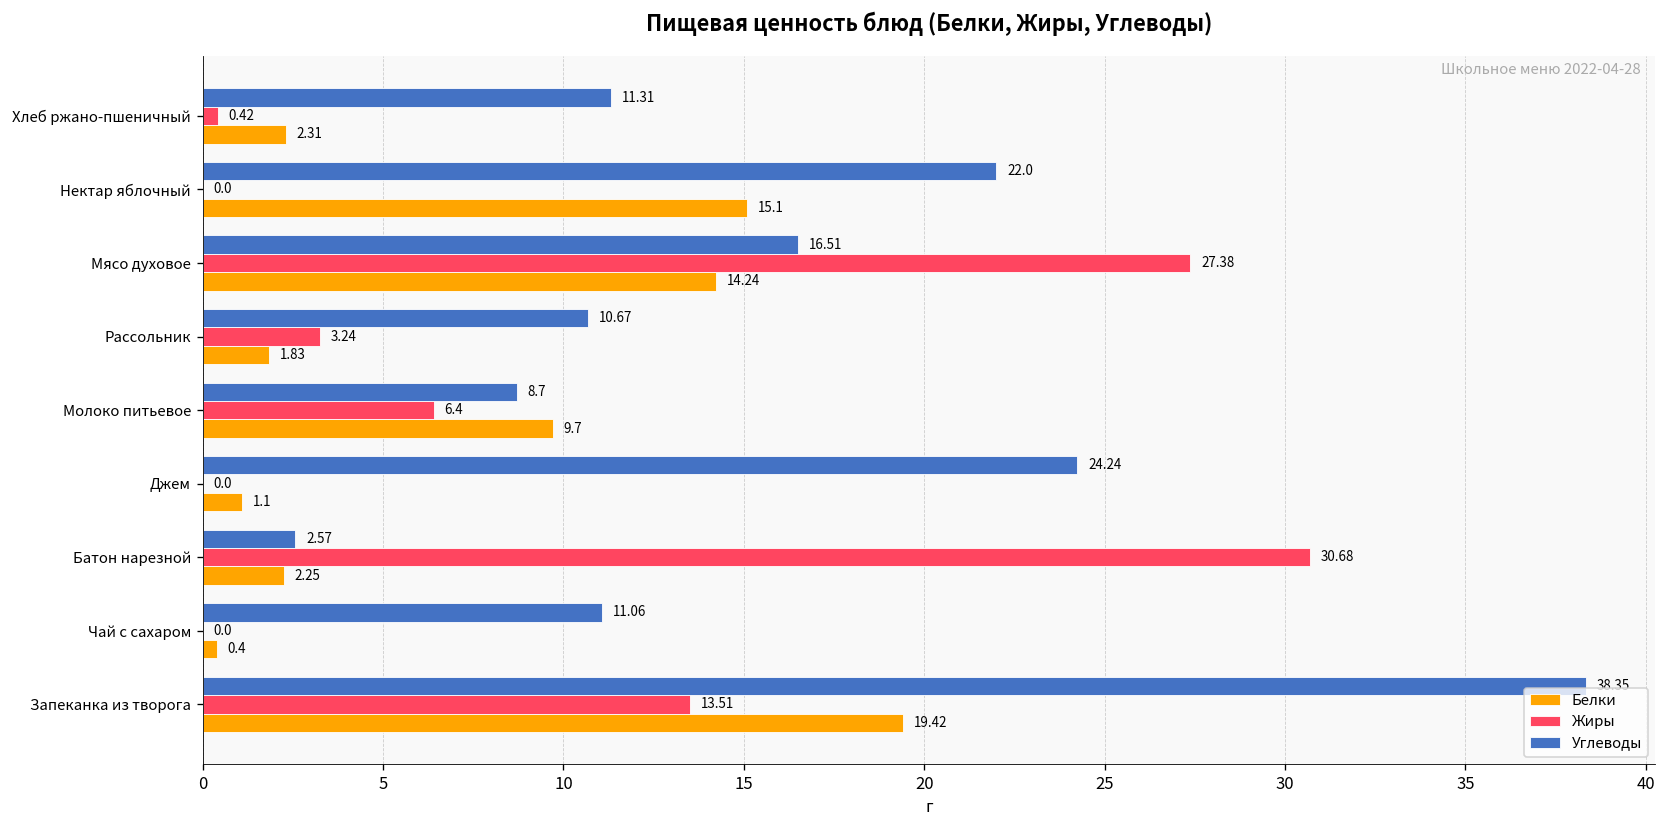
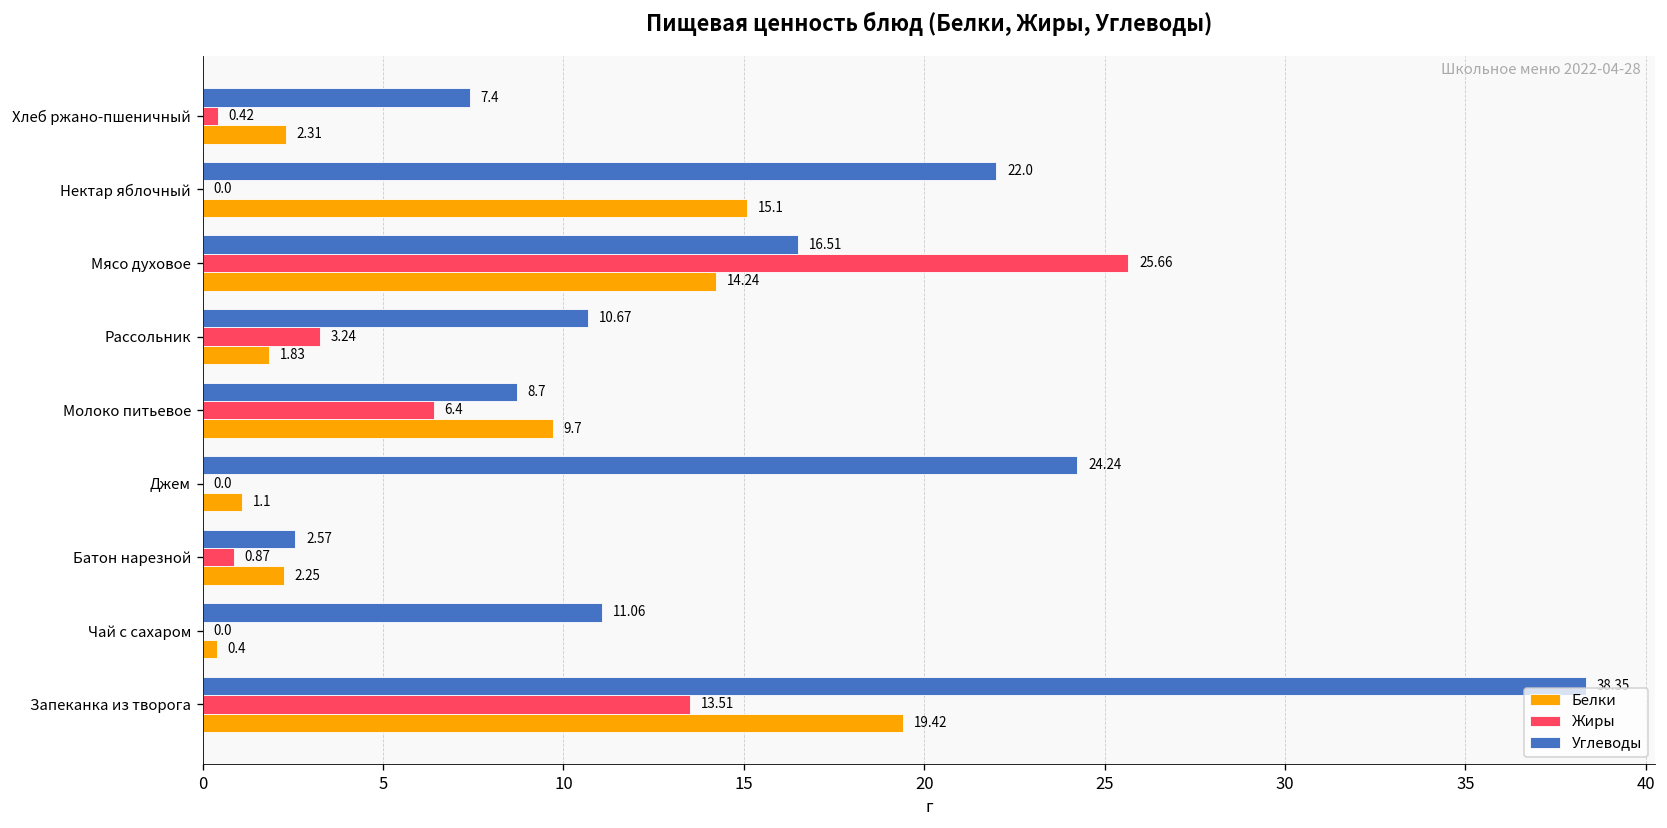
  {
    "Белки": {
      "Хлеб ржано-пшеничный": 2.31,
      "Нектар яблочный": 15.1,
      "Мясо духовое": 14.24,
      "Рассольник": 1.83,
      "Молоко питьевое": 9.7,
      "Джем": 1.1,
      "Батон нарезной": 2.25,
      "Чай с сахаром": 0.4,
      "Запеканка из творога": 19.42
    },
    "Жиры": {
      "Хлеб ржано-пшеничный": 0.42,
      "Нектар яблочный": 0.0,
-     "Мясо духовое": 27.38,
+     "Мясо духовое": 25.66,
      "Рассольник": 3.24,
      "Молоко питьевое": 6.4,
      "Джем": 0.0,
-     "Батон нарезной": 30.68,
+     "Батон нарезной": 0.87,
      "Чай с сахаром": 0.0,
      "Запеканка из творога": 13.51
    },
    "Углеводы": {
-     "Хлеб ржано-пшеничный": 11.31,
+     "Хлеб ржано-пшеничный": 7.4,
      "Нектар яблочный": 22.0,
      "Мясо духовое": 16.51,
      "Рассольник": 10.67,
      "Молоко питьевое": 8.7,
      "Джем": 24.24,
      "Батон нарезной": 2.57,
      "Чай с сахаром": 11.06
    }
  }
